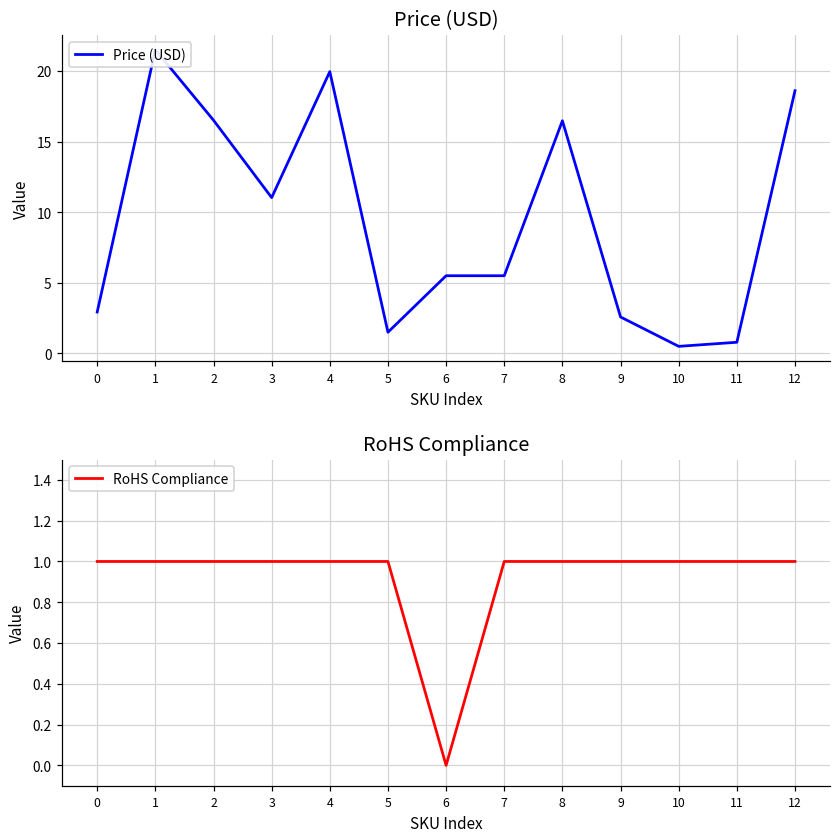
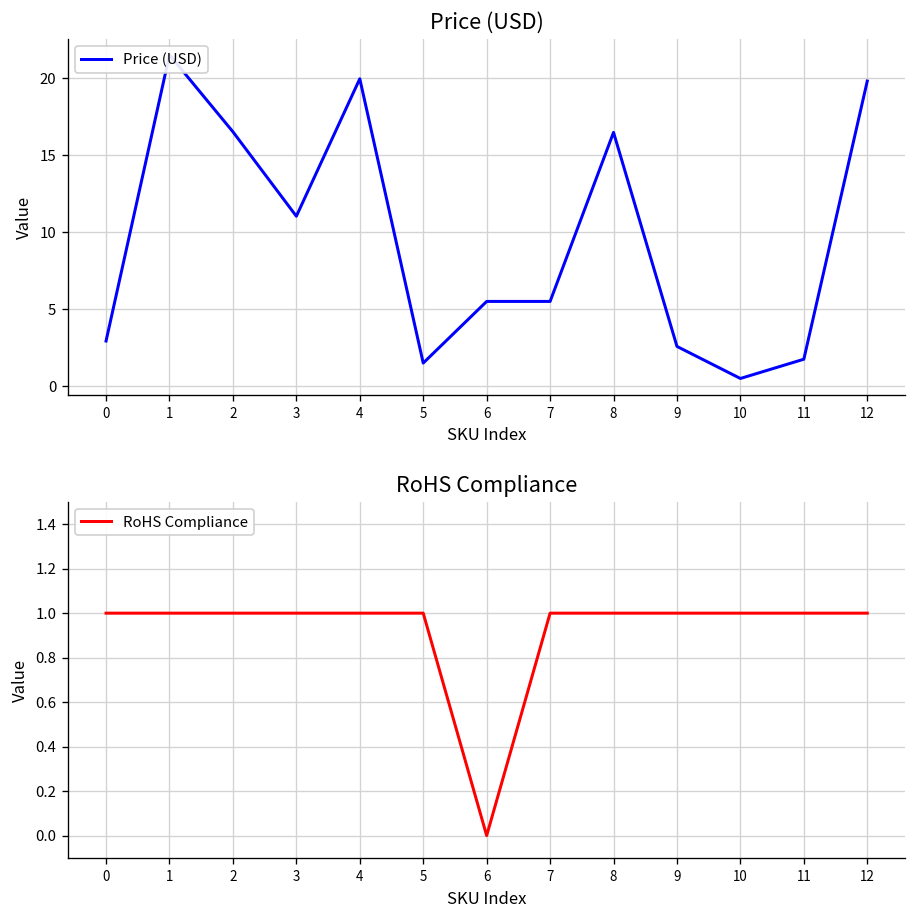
  {
    "Price (USD)": {
      "0": 2.9,
      "2": 16.5,
      "3": 11.0,
      "4": 20.0,
      "5": 1.5,
      "6": 5.5,
      "7": 5.5,
      "8": 16.5,
      "9": 2.6,
      "10": 0.5,
-     "11": 0.8,
-     "12": 18.6
+     "11": 1.8,
+     "12": 19.8
    },
    "RoHS Compliance": {
      "0": 1.00,
      "1": 1.00,
      "2": 1.00,
      "3": 1.00,
      "4": 1.00,
      "5": 1.00,
      "6": 0.00,
      "7": 1.00,
      "8": 1.00,
      "9": 1.00,
      "10": 1.00,
      "11": 1.00,
      "12": 1.00
    }
  }
